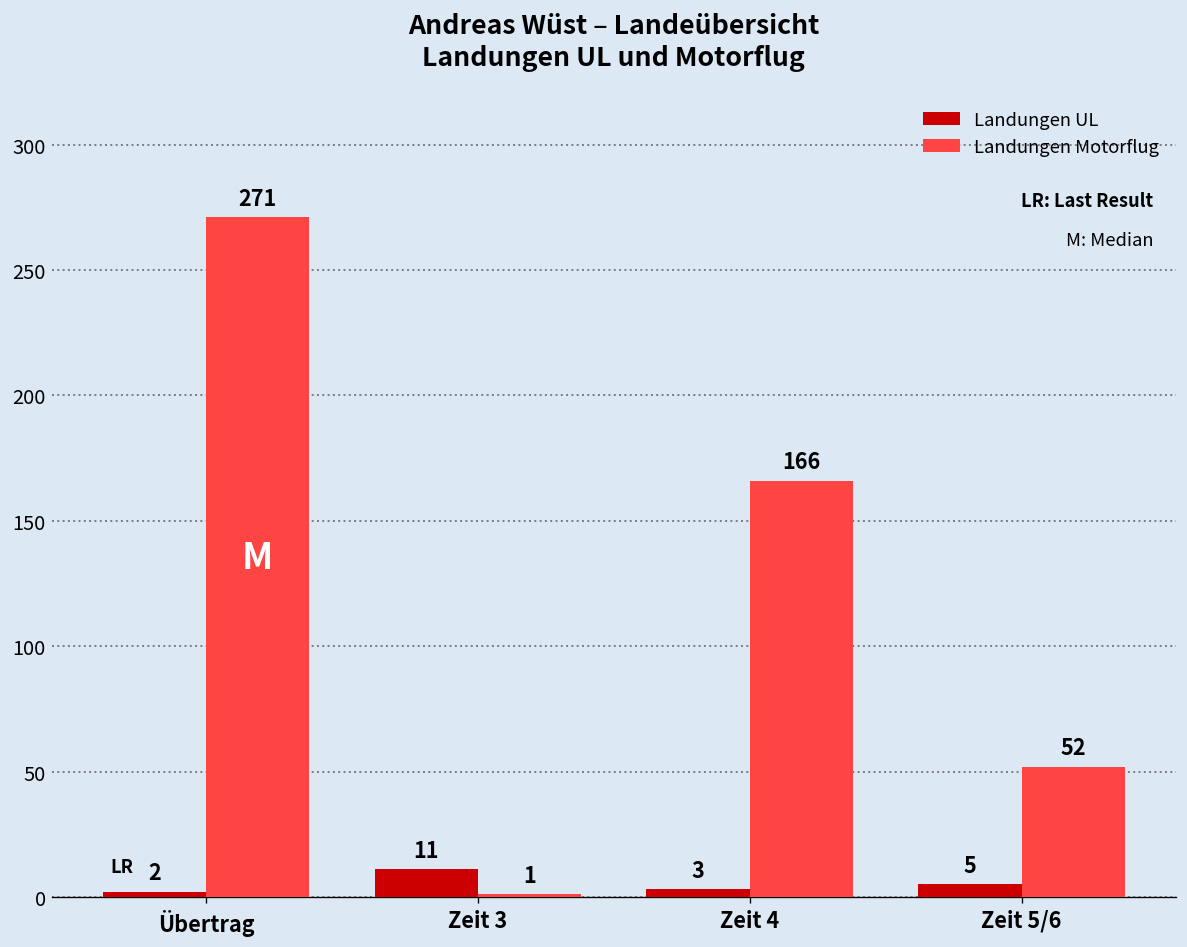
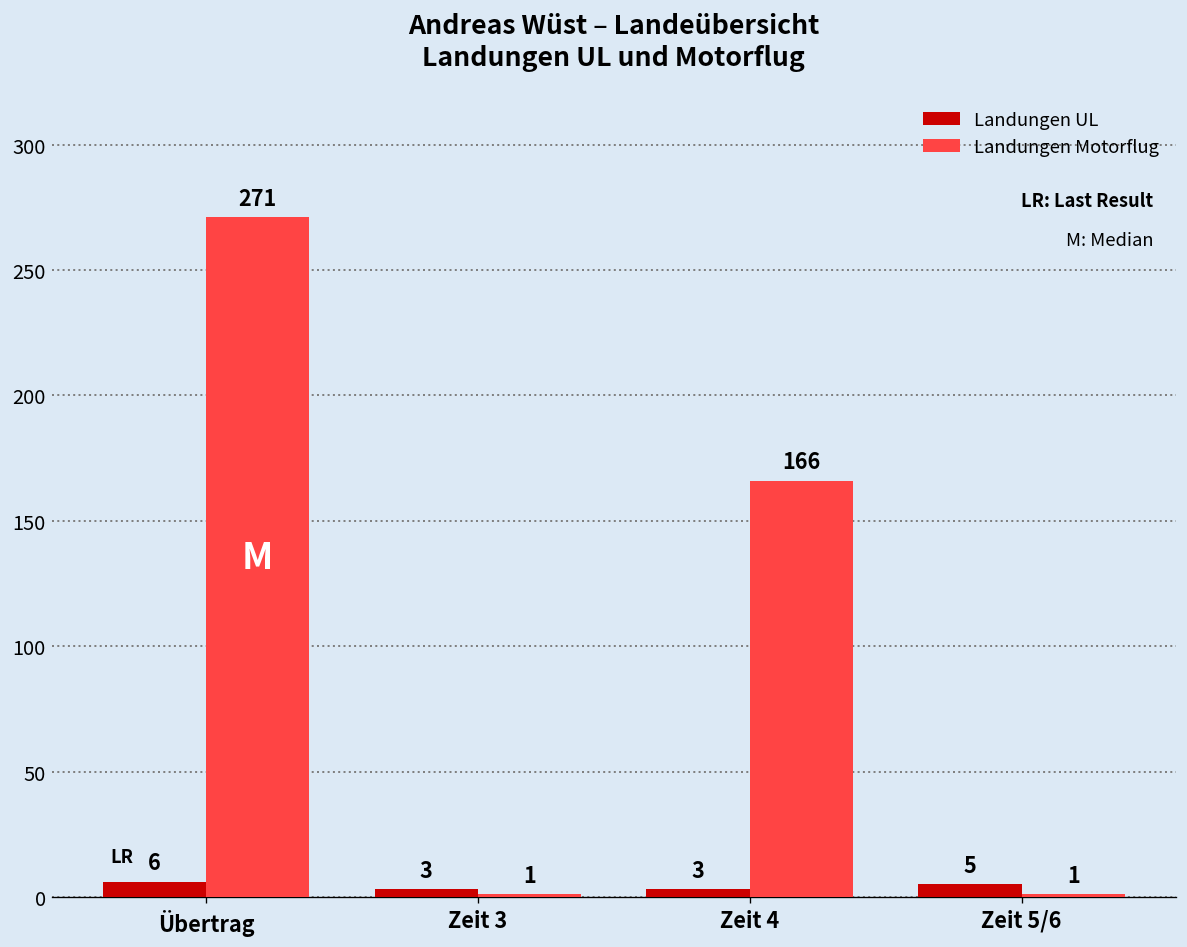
  {
    "Landungen UL": {
-     "Übertrag": 2,
-     "Zeit 3": 11,
+     "Übertrag": 6,
+     "Zeit 3": 3,
      "Zeit 4": 3,
      "Zeit 5/6": 5
    },
    "Landungen Motorflug": {
      "Übertrag": 271,
      "Zeit 3": 1,
      "Zeit 4": 166,
-     "Zeit 5/6": 52
+     "Zeit 5/6": 1
    }
  }
